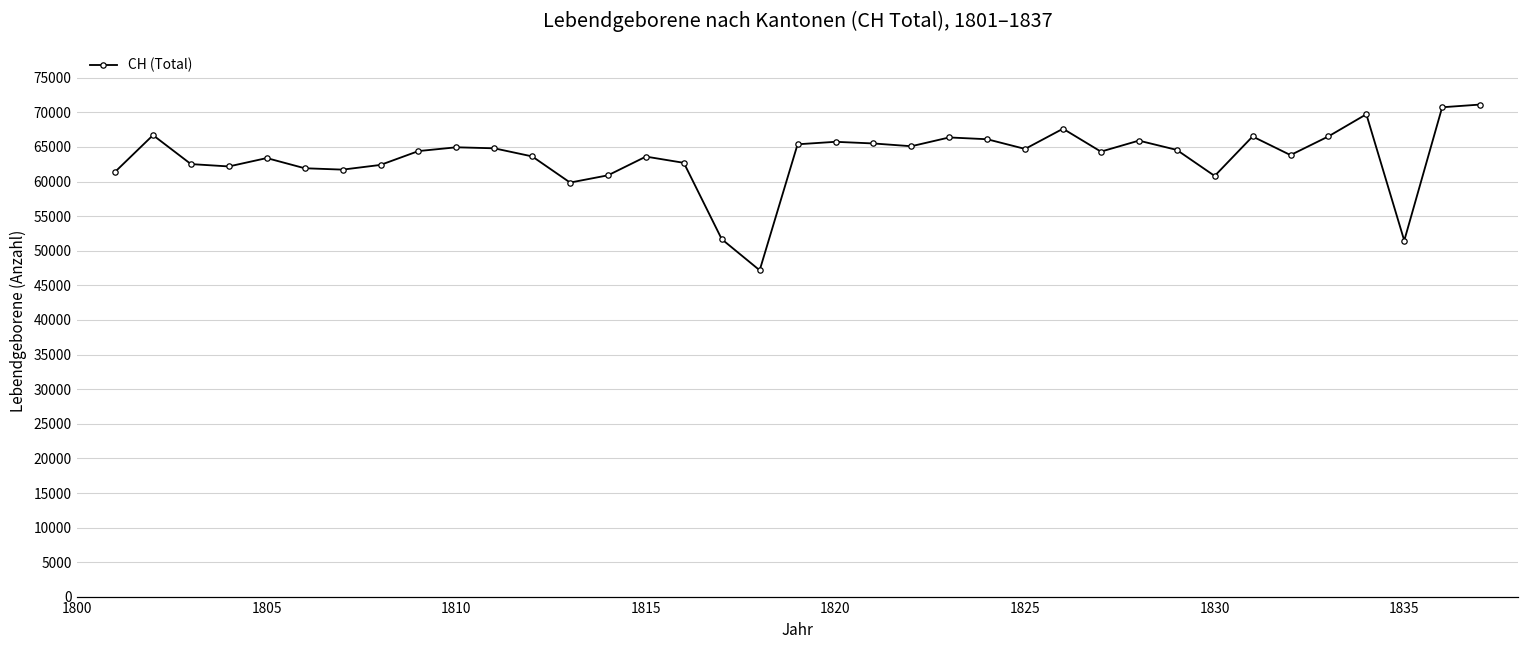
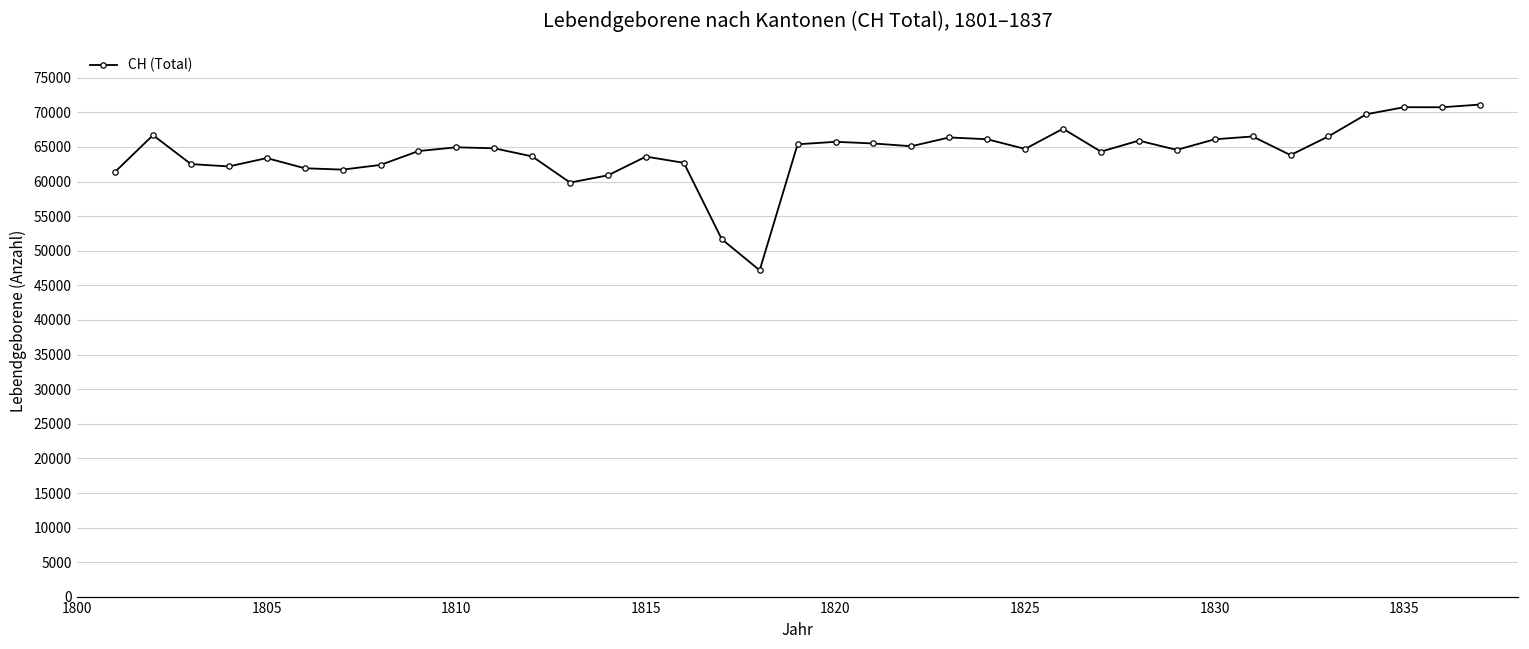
  {
    "1805": 63000,
    "1810": 65000,
    "1815": 64000,
    "1820": 66000,
    "1825": 65000,
-   "1830": 61000,
-   "1835": 51000
+   "1830": 66000,
+   "1835": 71000
  }
